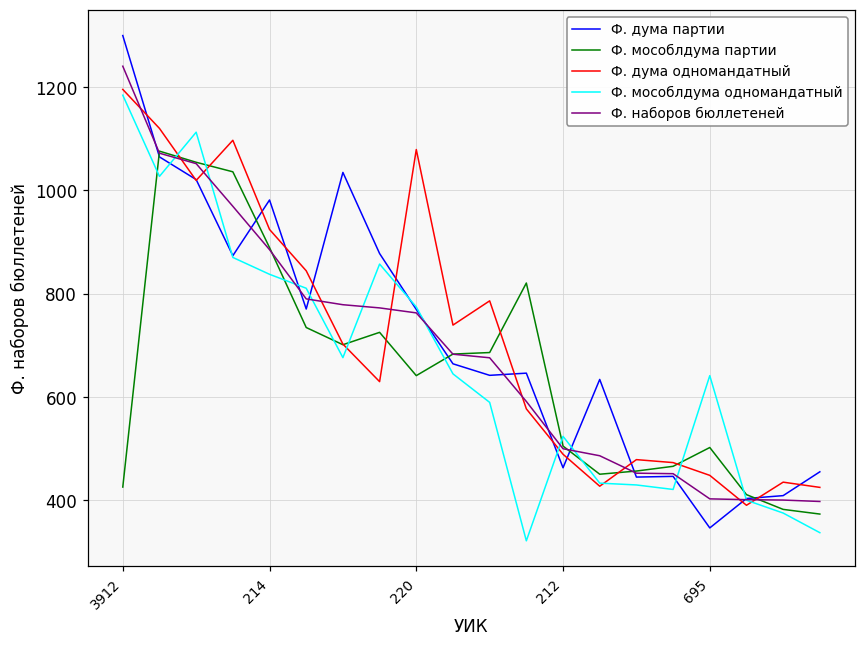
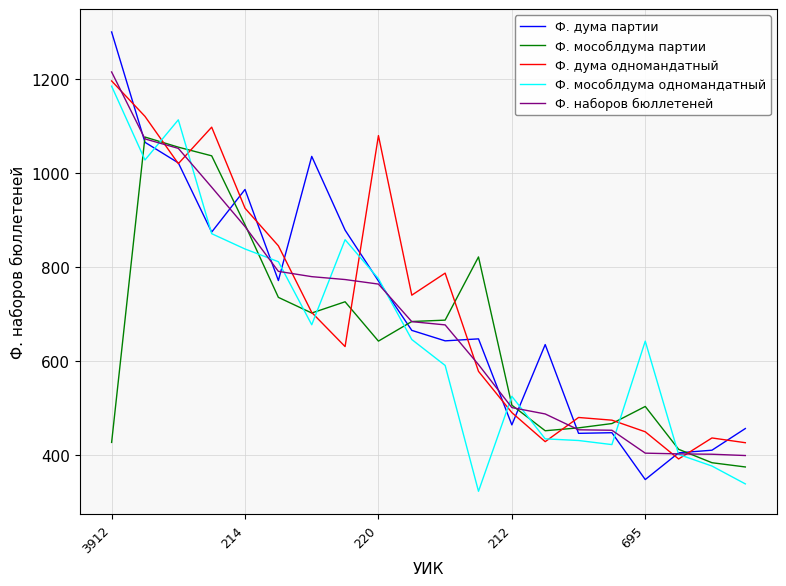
  {
    "Ф. дума партии": {
      "3912": 1300,
-     "214": 980,
+     "214": 960,
      "212": 460,
      "695": 350
    },
    "Ф. мособлдума партии": {
      "3912": 430,
      "220": 640,
      "695": 500
    },
    "Ф. дума одномандатный": {
      "3912": 1200,
      "214": 920,
      "220": 1080,
      "212": 490,
      "695": 450
    },
    "Ф. мособлдума одномандатный": {
      "3912": 1180,
      "214": 840,
      "212": 520,
      "695": 640
    },
    "Ф. наборов бюллетеней": {
-     "3912": 1240,
+     "3912": 1210,
      "220": 760,
      "695": 400
    }
  }
